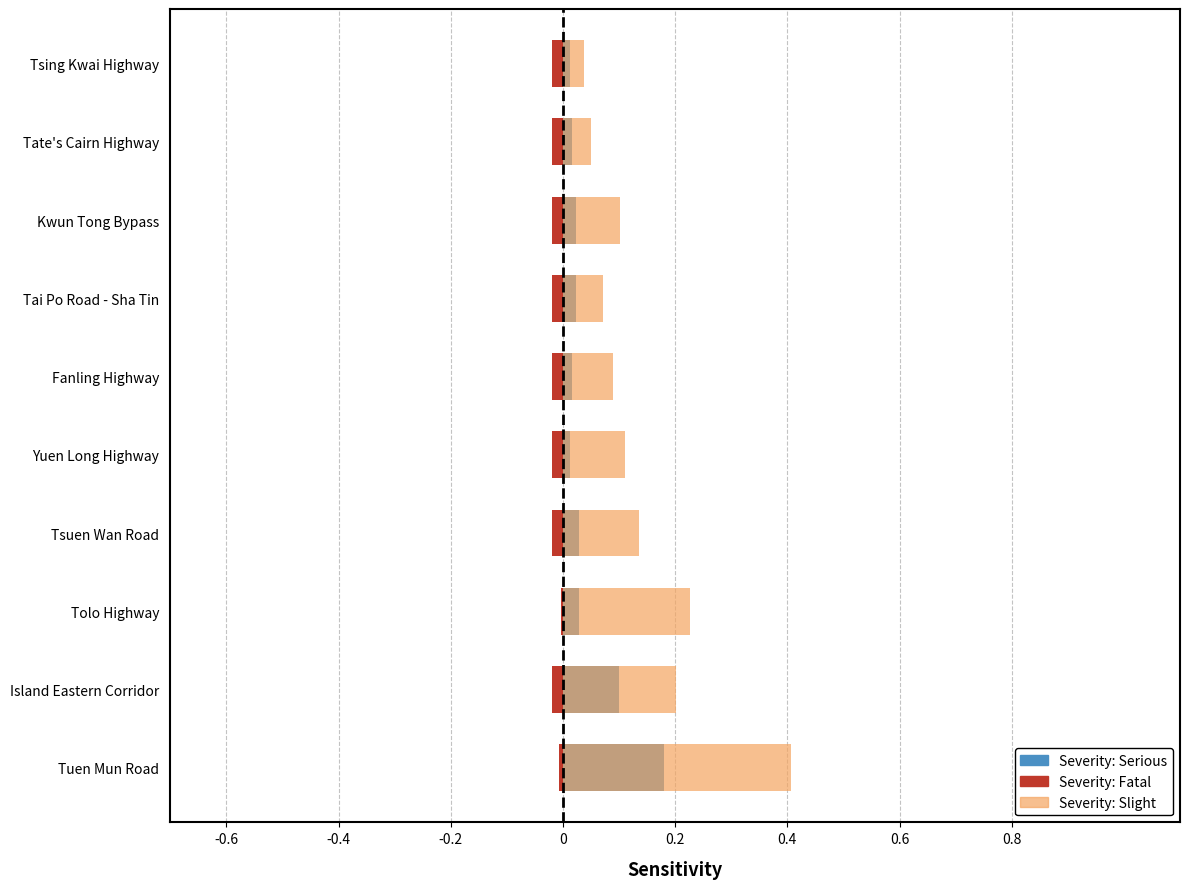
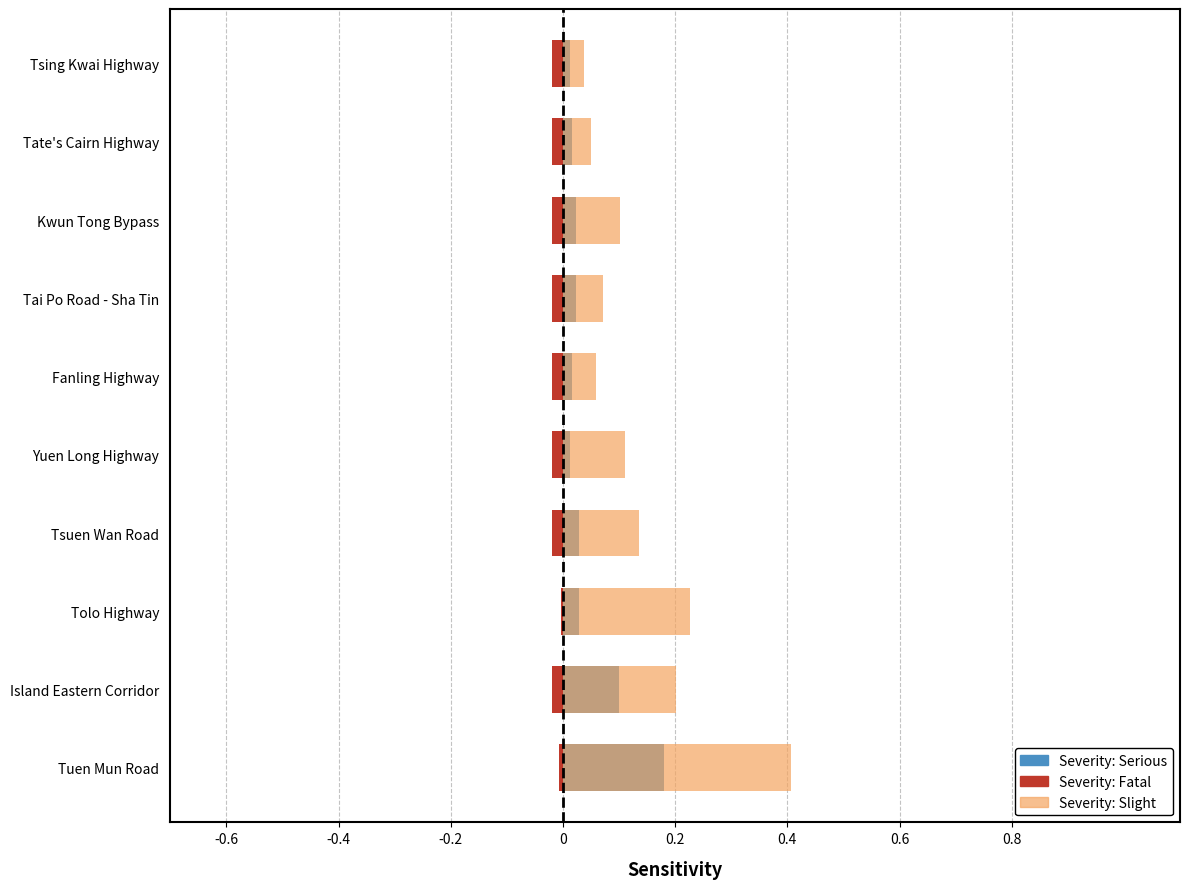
  {
    "Severity: Fatal": {
      "Tsing Kwai Highway": -0.02,
      "Tate's Cairn Highway": -0.02,
      "Kwun Tong Bypass": -0.02,
      "Tai Po Road - Sha Tin": -0.02,
      "Fanling Highway": -0.02,
      "Yuen Long Highway": -0.02,
      "Tsuen Wan Road": -0.02,
      "Island Eastern Corridor": -0.02,
      "Tuen Mun Road": -0.01
    },
    "Severity: Slight": {
      "Tsing Kwai Highway": 0.04,
      "Tate's Cairn Highway": 0.05,
      "Kwun Tong Bypass": 0.10,
      "Tai Po Road - Sha Tin": 0.07,
-     "Fanling Highway": 0.09,
+     "Fanling Highway": 0.06,
      "Yuen Long Highway": 0.11,
      "Tsuen Wan Road": 0.14,
      "Tolo Highway": 0.23,
      "Island Eastern Corridor": 0.20,
      "Tuen Mun Road": 0.41
    }
  }
